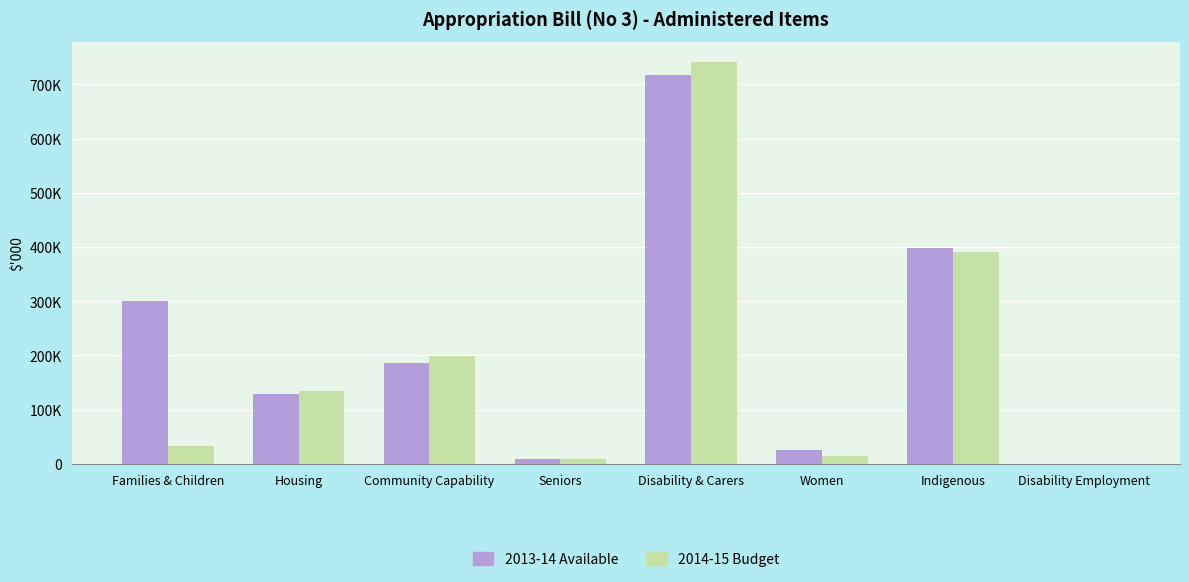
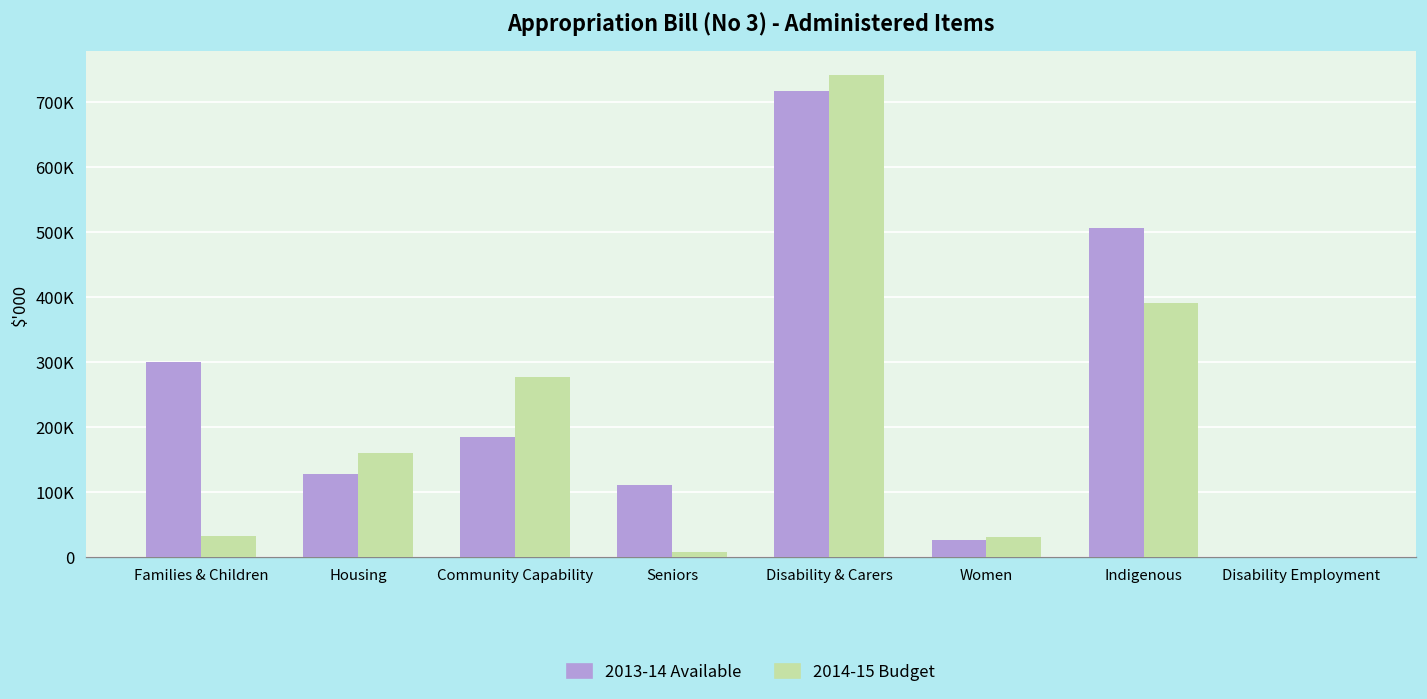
  {
    "2013-14 Available": {
      "Families & Children": 300000,
      "Housing": 130000,
      "Community Capability": 190000,
-     "Seniors": 10000,
+     "Seniors": 110000,
      "Disability & Carers": 720000,
      "Women": 30000,
-     "Indigenous": 400000,
+     "Indigenous": 510000,
      "Disability Employment": 0
    },
    "2014-15 Budget": {
      "Families & Children": 30000,
-     "Housing": 130000,
-     "Community Capability": 200000,
+     "Housing": 160000,
+     "Community Capability": 280000,
      "Seniors": 10000,
      "Disability & Carers": 740000,
-     "Women": 10000,
+     "Women": 30000,
      "Indigenous": 390000,
      "Disability Employment": 0
    }
  }
